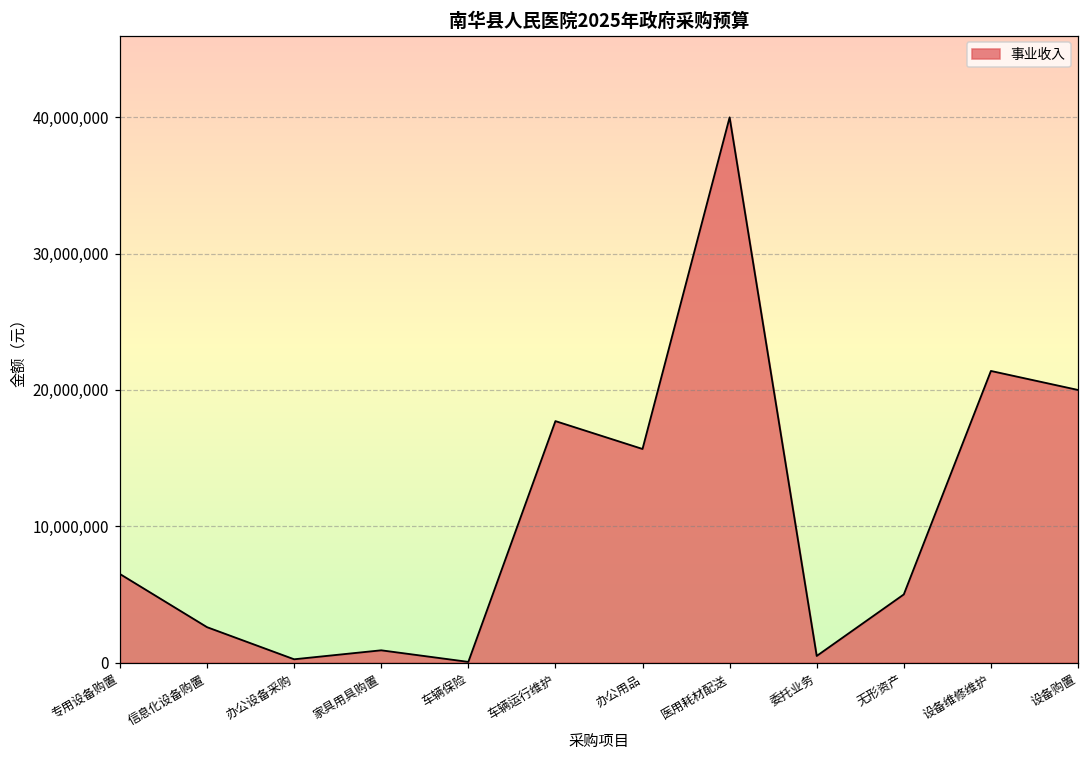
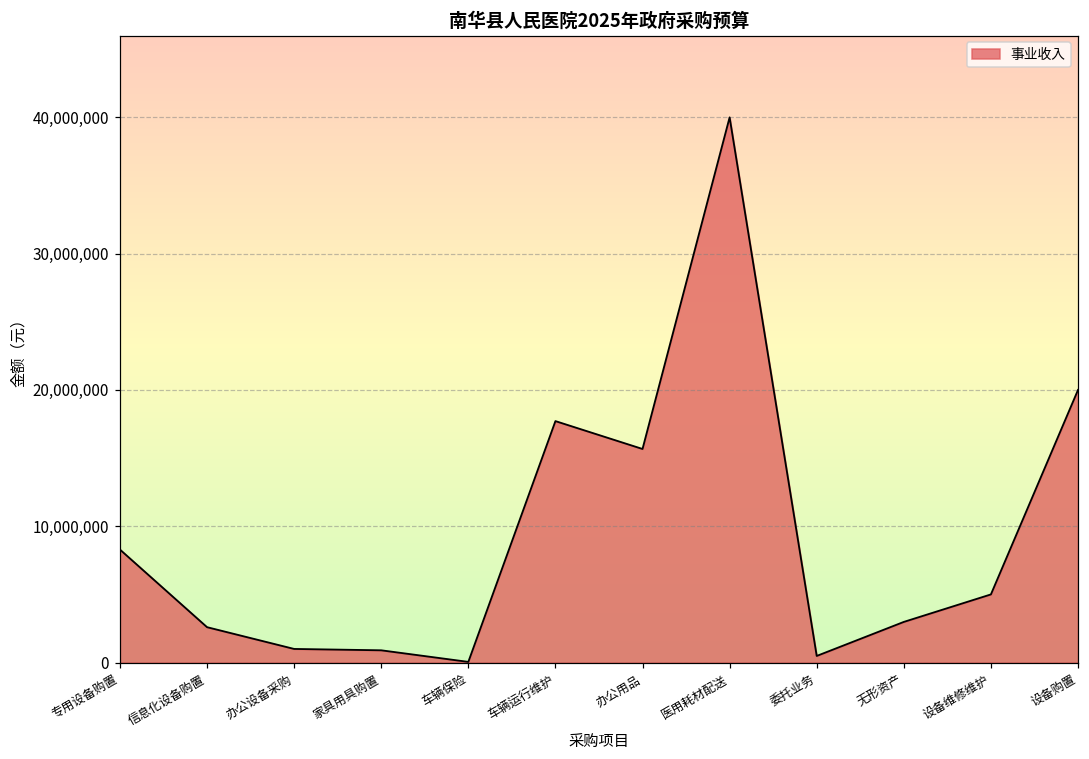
  {
-   "专用设备购置": "6,500,000",
+   "专用设备购置": "8,300,000",
    "信息化设备购置": "2,600,000",
-   "办公设备采购": "200,000",
+   "办公设备采购": "1,000,000",
    "家具用具购置": "900,000",
    "车辆保险": "100,000",
    "车辆运行维护": "17,700,000",
    "办公用品": "15,700,000",
    "医用耗材配送": "40,000,000",
    "委托业务": "500,000",
-   "无形资产": "5,000,000",
-   "设备维修维护": "21,400,000",
+   "无形资产": "3,000,000",
+   "设备维修维护": "5,000,000",
    "设备购置": "20,000,000"
  }
